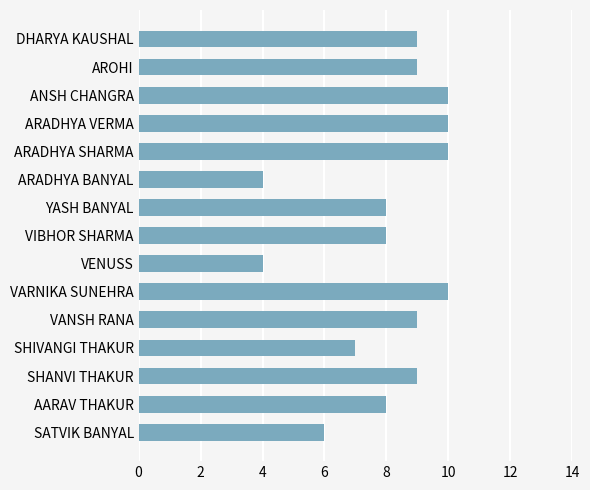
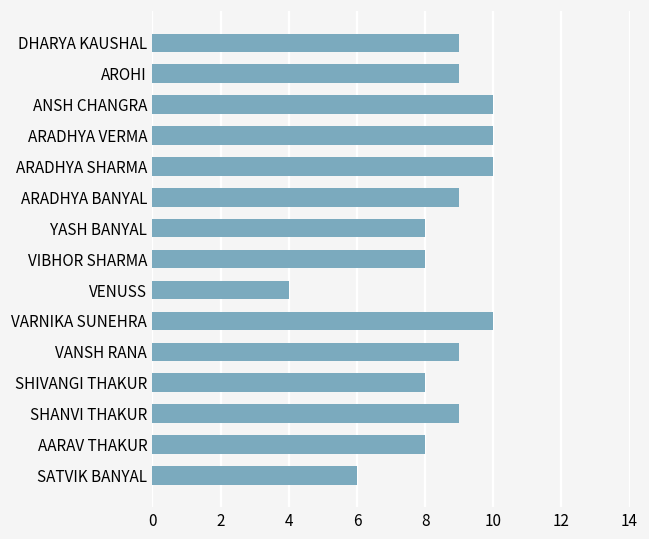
  {
    "DHARYA KAUSHAL": 9,
    "AROHI": 9,
    "ANSH CHANGRA": 10,
    "ARADHYA VERMA": 10,
    "ARADHYA SHARMA": 10,
-   "ARADHYA BANYAL": 4,
+   "ARADHYA BANYAL": 9,
    "YASH BANYAL": 8,
    "VIBHOR SHARMA": 8,
    "VENUSS": 4,
    "VARNIKA SUNEHRA": 10,
    "VANSH RANA": 9,
-   "SHIVANGI THAKUR": 7,
+   "SHIVANGI THAKUR": 8,
    "SHANVI THAKUR": 9,
    "AARAV THAKUR": 8,
    "SATVIK BANYAL": 6
  }
